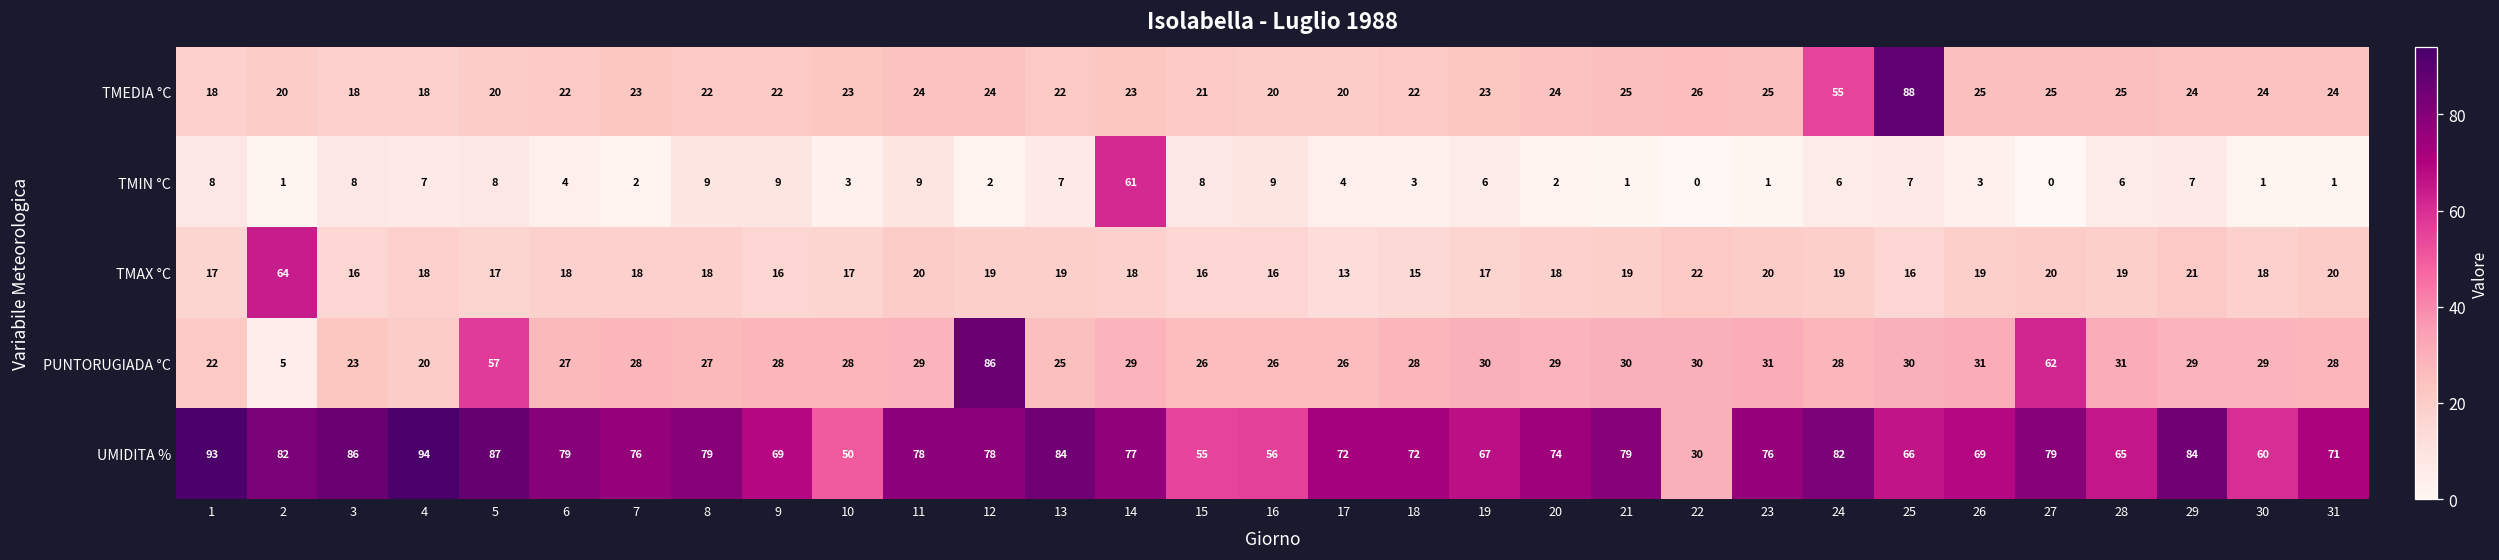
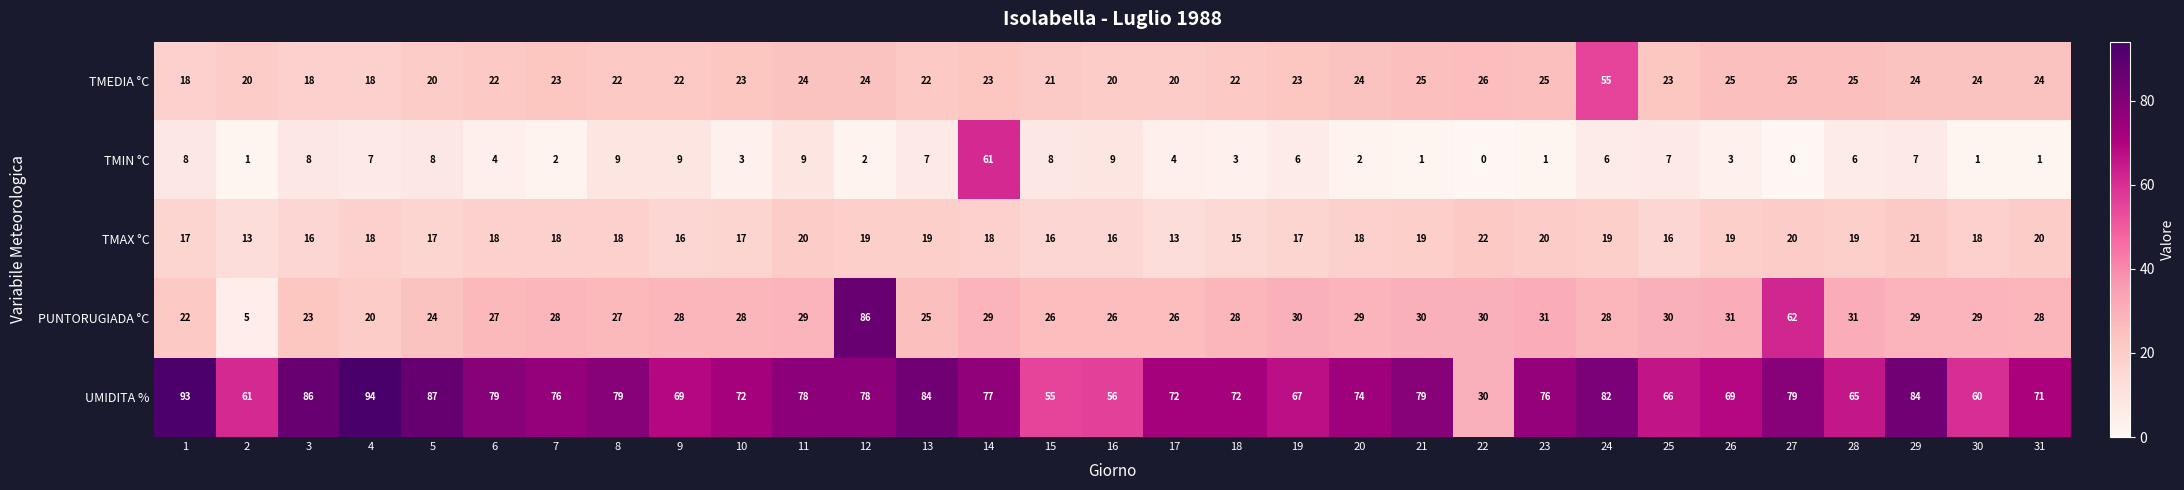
  {
    "TMEDIA °C": {
      "1": 18,
      "2": 20,
      "3": 18,
      "4": 18,
      "5": 20,
      "6": 22,
      "7": 23,
      "8": 22,
      "9": 22,
      "10": 23,
      "11": 24,
      "12": 24,
      "13": 22,
      "14": 23,
      "15": 21,
      "16": 20,
      "17": 20,
      "18": 22,
      "19": 23,
      "20": 24,
      "21": 25,
      "22": 26,
      "23": 25,
      "24": 55,
-     "25": 88,
+     "25": 23,
      "26": 25,
      "27": 25,
      "28": 25,
      "29": 24,
      "30": 24,
      "31": 24
    },
    "TMIN °C": {
      "1": 8,
      "2": 1,
      "3": 8,
      "4": 7,
      "5": 8,
      "6": 4,
      "7": 2,
      "8": 9,
      "9": 9,
      "10": 3,
      "11": 9,
      "12": 2,
      "13": 7,
      "14": 61,
      "15": 8,
      "16": 9,
      "17": 4,
      "18": 3,
      "19": 6,
      "20": 2,
      "21": 1,
      "22": 0,
      "23": 1,
      "24": 6,
      "25": 7,
      "26": 3,
      "27": 0,
      "28": 6,
      "29": 7,
      "30": 1,
      "31": 1
    },
    "TMAX °C": {
      "1": 17,
-     "2": 64,
+     "2": 13,
      "3": 16,
      "4": 18,
      "5": 17,
      "6": 18,
      "7": 18,
      "8": 18,
      "9": 16,
      "10": 17,
      "11": 20,
      "12": 19,
      "13": 19,
      "14": 18,
      "15": 16,
      "16": 16,
      "17": 13,
      "18": 15,
      "19": 17,
      "20": 18,
      "21": 19,
      "22": 22,
      "23": 20,
      "24": 19,
      "25": 16,
      "26": 19,
      "27": 20,
      "28": 19,
      "29": 21,
      "30": 18,
      "31": 20
    },
    "PUNTORUGIADA °C": {
      "1": 22,
      "2": 5,
      "3": 23,
      "4": 20,
-     "5": 57,
+     "5": 24,
      "6": 27,
      "7": 28,
      "8": 27,
      "9": 28,
      "10": 28,
      "11": 29,
      "12": 86,
      "13": 25,
      "14": 29,
      "15": 26,
      "16": 26,
      "17": 26,
      "18": 28,
      "19": 30,
      "20": 29,
      "21": 30,
      "22": 30,
      "23": 31,
      "24": 28,
      "25": 30,
      "26": 31,
      "27": 62,
      "28": 31,
      "29": 29,
      "30": 29,
      "31": 28
    },
    "UMIDITA %": {
      "1": 93,
-     "2": 82,
+     "2": 61,
      "3": 86,
      "4": 94,
      "5": 87,
      "6": 79,
      "7": 76,
      "8": 79,
      "9": 69,
-     "10": 50,
+     "10": 72,
      "11": 78,
      "12": 78,
      "13": 84,
      "14": 77,
      "15": 55,
      "16": 56,
      "17": 72,
      "18": 72,
      "19": 67,
      "20": 74,
      "21": 79,
      "22": 30,
      "23": 76,
      "24": 82,
      "25": 66,
      "26": 69,
      "27": 79,
      "28": 65,
      "29": 84,
      "30": 60,
      "31": 71
    }
  }
